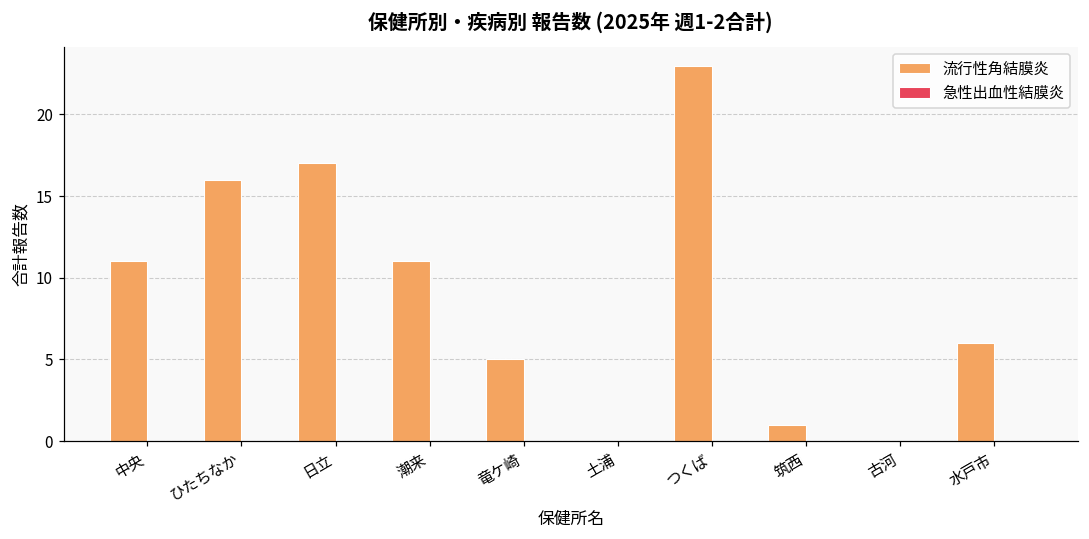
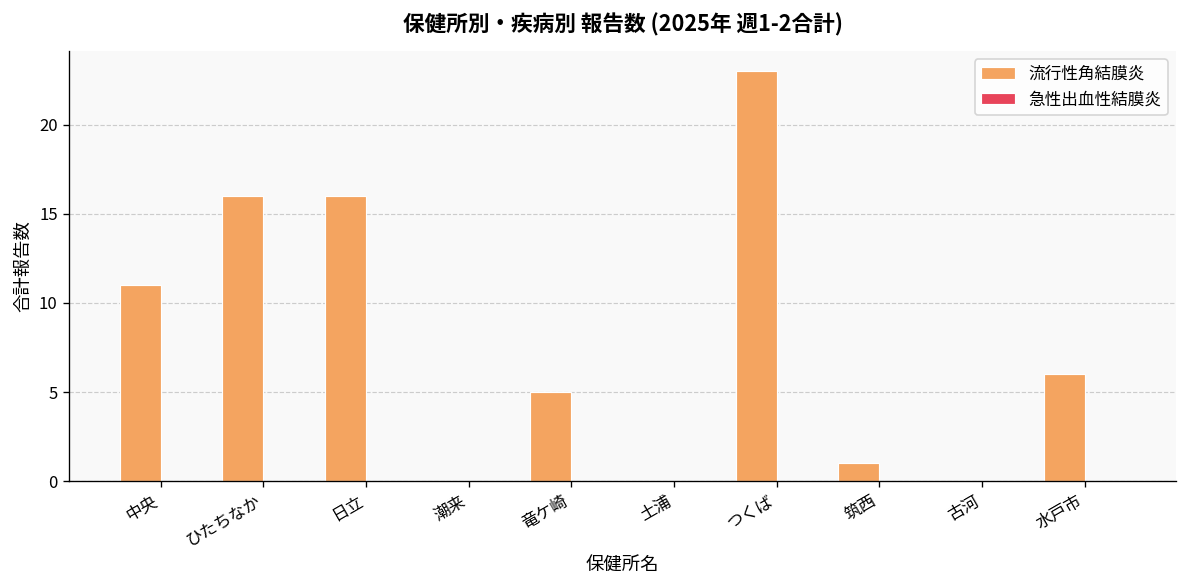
  {
    "流行性角結膜炎": {
      "中央": 11,
      "ひたちなか": 16,
-     "日立": 17,
-     "潮来": 11,
+     "日立": 16,
+     "潮来": 0,
      "竜ケ崎": 5,
      "土浦": 0,
      "つくば": 23,
      "筑西": 1,
      "古河": 0,
      "水戸市": 6
    },
    "急性出血性結膜炎": {
      "中央": 0,
      "ひたちなか": 0,
      "日立": 0,
      "潮来": 0,
      "竜ケ崎": 0,
      "土浦": 0,
      "つくば": 0,
      "筑西": 0,
      "古河": 0,
      "水戸市": 0
    }
  }
